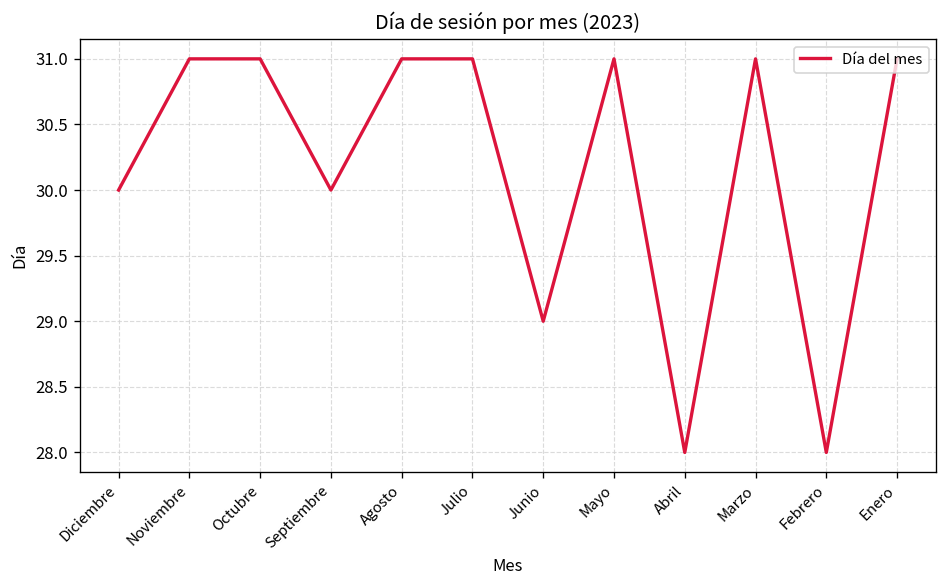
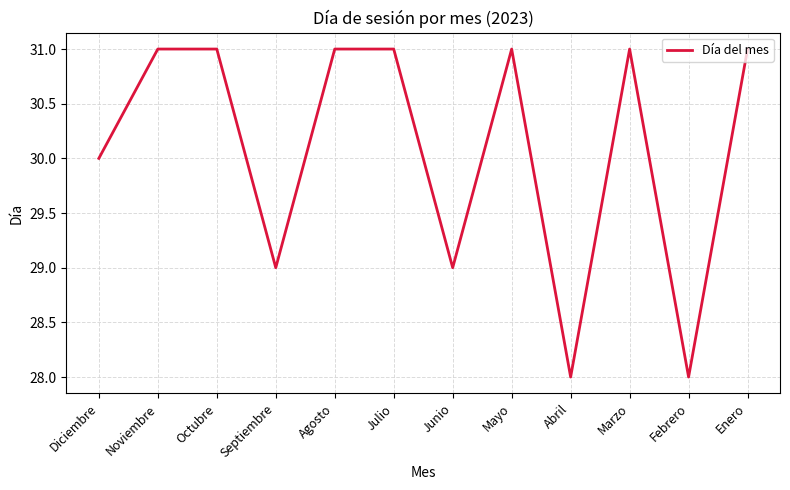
  {
    "Diciembre": 30,
    "Noviembre": 31,
    "Octubre": 31,
-   "Septiembre": 30,
+   "Septiembre": 29,
    "Agosto": 31,
    "Julio": 31,
    "Junio": 29,
    "Mayo": 31,
    "Abril": 28,
    "Marzo": 31,
    "Febrero": 28
  }
